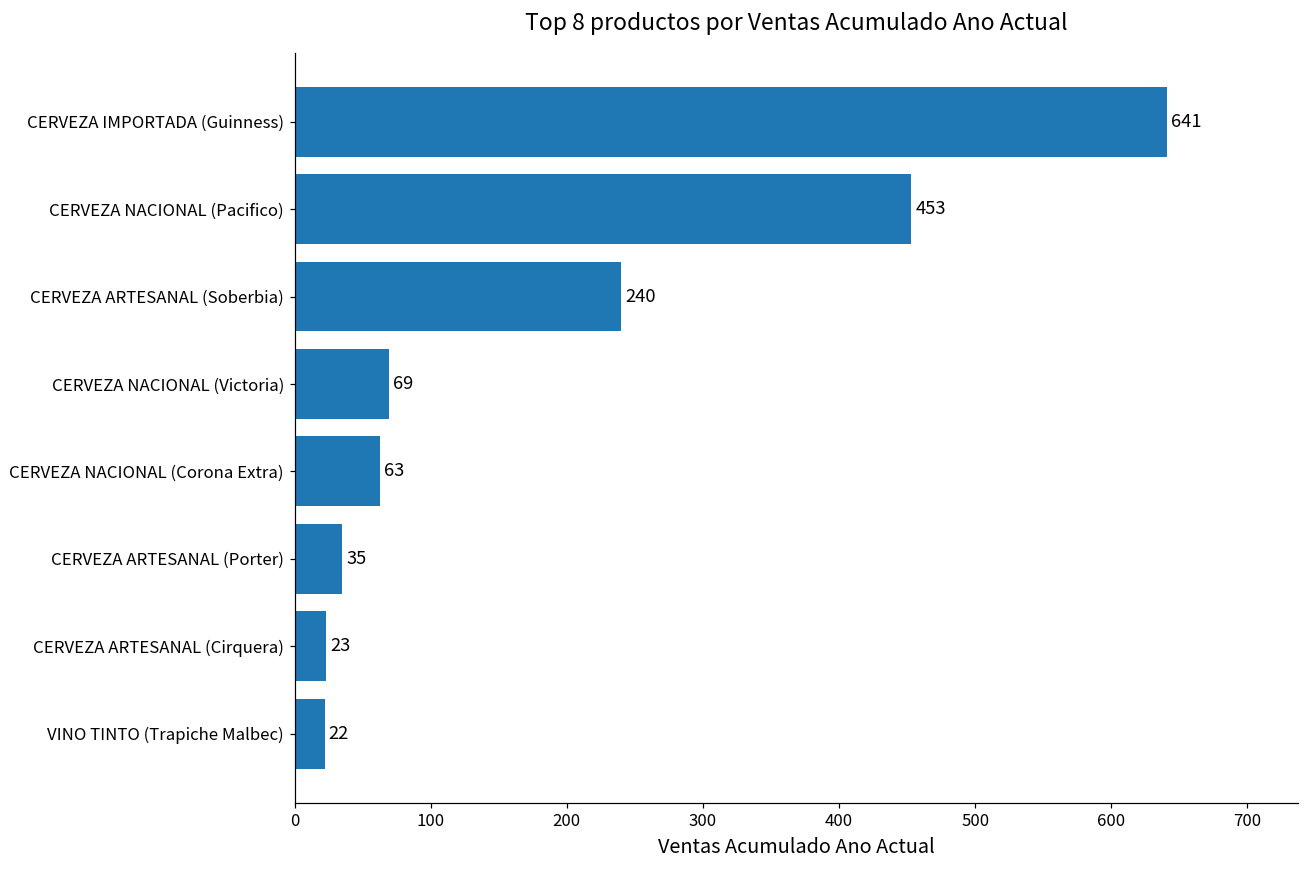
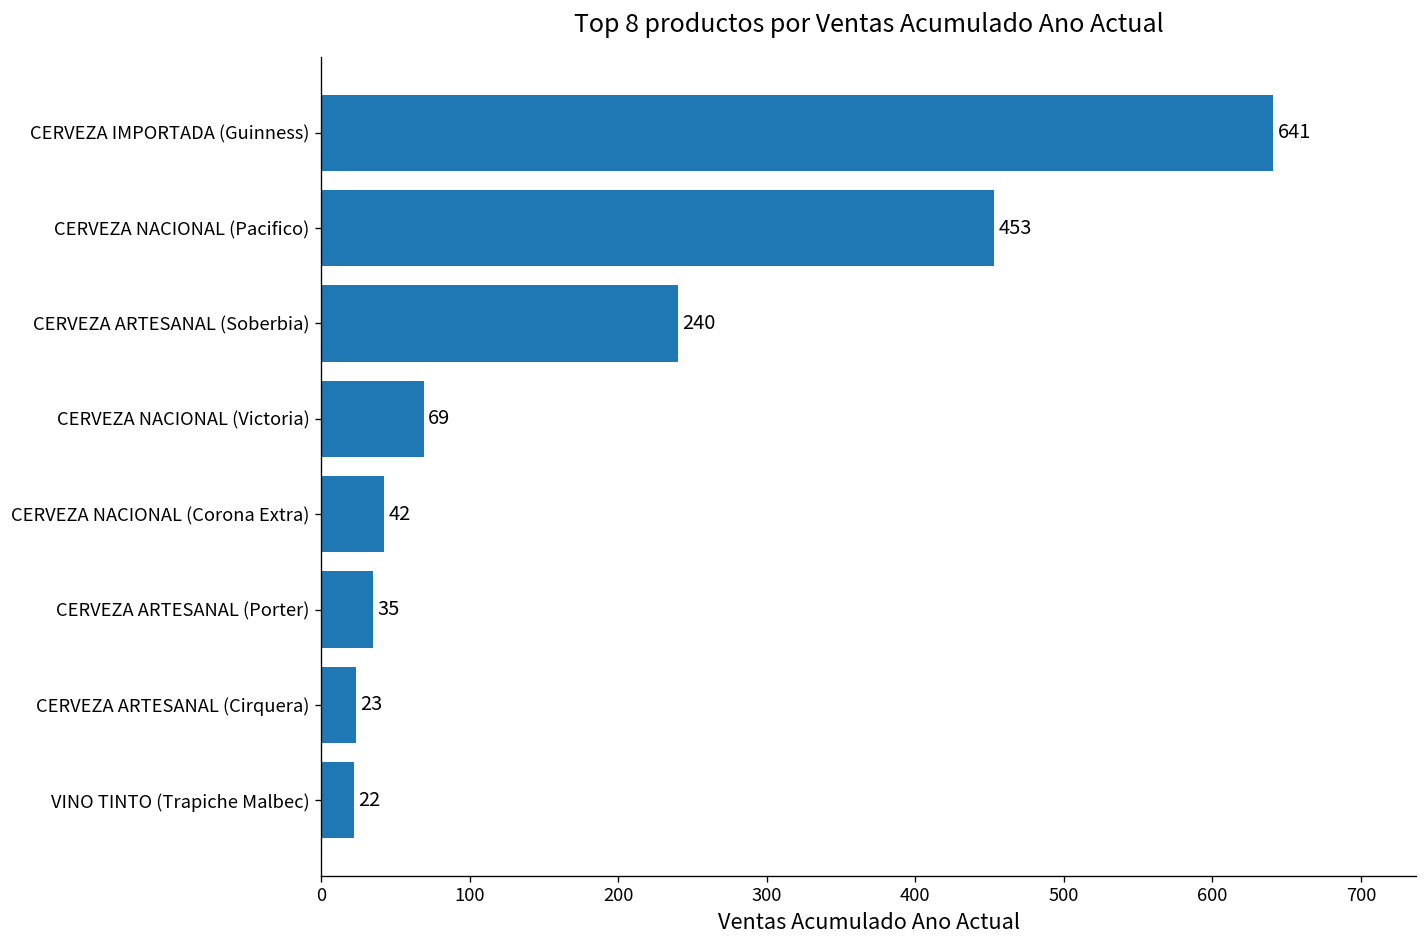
  {
    "CERVEZA IMPORTADA (Guinness)": 641,
    "CERVEZA NACIONAL (Pacifico)": 453,
    "CERVEZA ARTESANAL (Soberbia)": 240,
    "CERVEZA NACIONAL (Victoria)": 69,
-   "CERVEZA NACIONAL (Corona Extra)": 63,
+   "CERVEZA NACIONAL (Corona Extra)": 42,
    "CERVEZA ARTESANAL (Porter)": 35,
    "CERVEZA ARTESANAL (Cirquera)": 23,
    "VINO TINTO (Trapiche Malbec)": 22
  }
